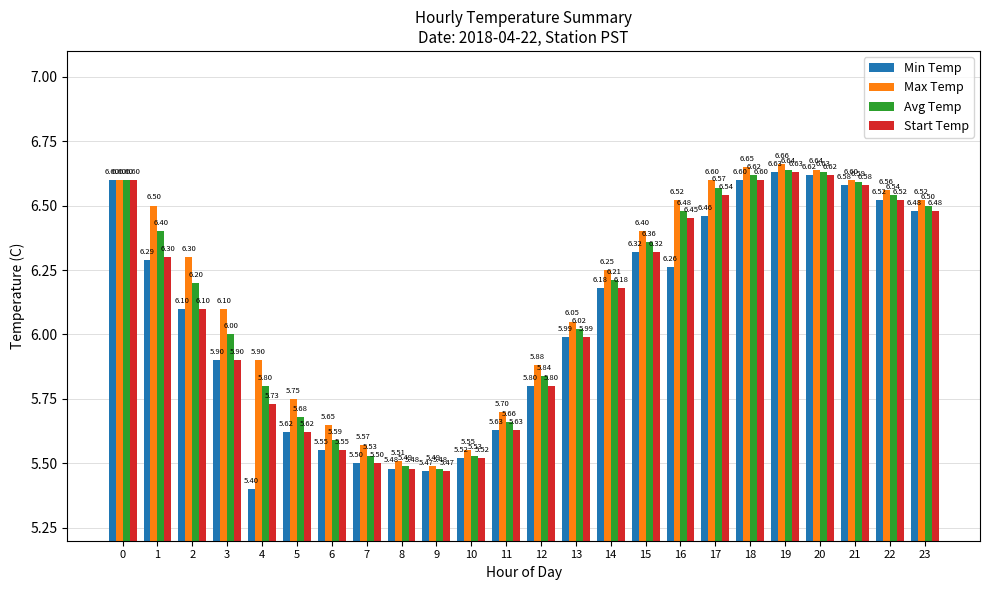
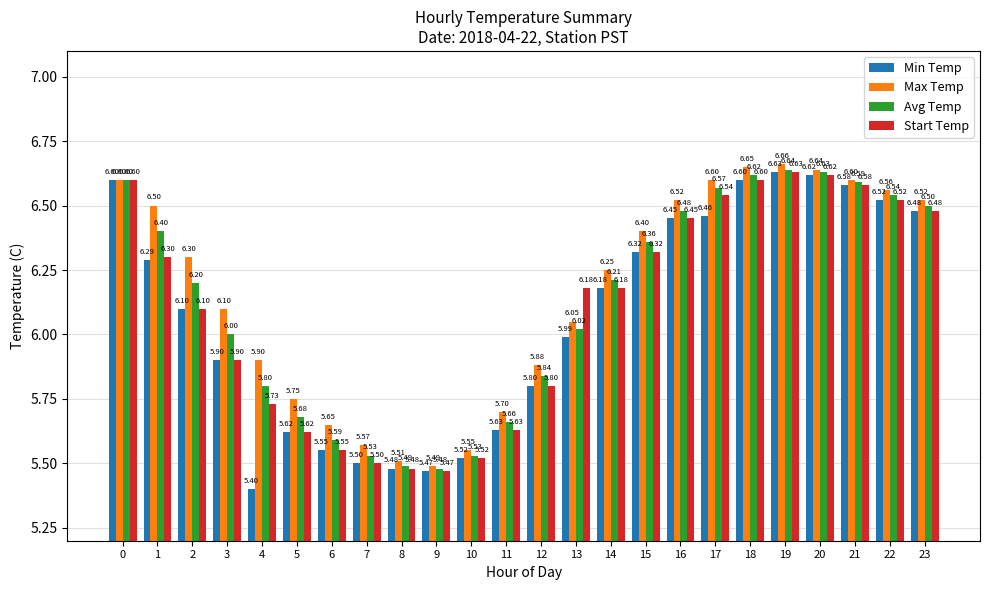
  {
    "Min Temp": {
      "1": 6.29,
      "2": 6.10,
      "3": 5.90,
      "4": 5.40,
      "5": 5.62,
      "6": 5.55,
      "7": 5.50,
      "8": 5.48,
      "10": 5.52,
      "11": 5.63,
      "12": 5.80,
      "13": 5.99,
      "14": 6.18,
      "15": 6.32,
-     "16": 6.26,
+     "16": 6.45,
      "17": 6.46,
      "18": 6.60,
      "19": 6.63,
      "22": 6.52,
      "23": 6.48
    },
    "Max Temp": {
      "1": 6.50,
      "2": 6.30,
      "3": 6.10,
      "4": 5.90,
      "5": 5.75,
      "6": 5.65,
      "7": 5.57,
      "11": 5.70,
      "12": 5.88,
      "13": 6.05,
      "14": 6.25,
      "15": 6.40,
      "16": 6.52,
      "17": 6.60,
      "18": 6.65
    },
    "Avg Temp": {
      "1": 6.40,
      "2": 6.20,
      "3": 6.00,
      "4": 5.80,
      "5": 5.68,
      "6": 5.59,
      "7": 5.53,
      "11": 5.66,
      "12": 5.84,
      "13": 6.02,
      "14": 6.21,
      "15": 6.36,
      "16": 6.48,
      "17": 6.57
    },
    "Start Temp": {
      "1": 6.30,
      "2": 6.10,
      "3": 5.90,
      "4": 5.73,
      "5": 5.62,
      "6": 5.55,
      "7": 5.50,
      "11": 5.63,
      "12": 5.80,
-     "13": 5.99,
+     "13": 6.18,
      "14": 6.18,
      "15": 6.32,
      "16": 6.45,
      "17": 6.54
    }
  }
